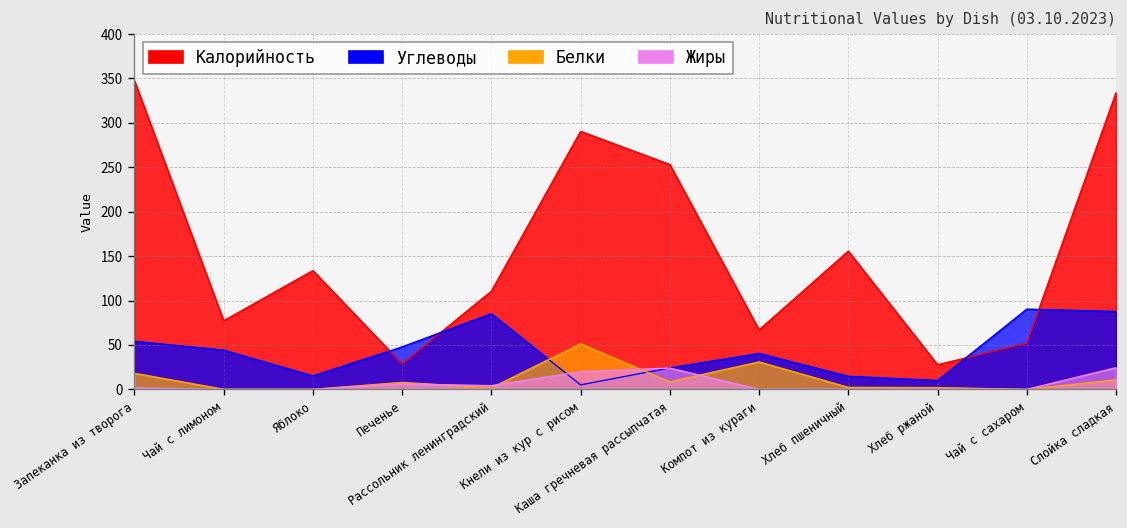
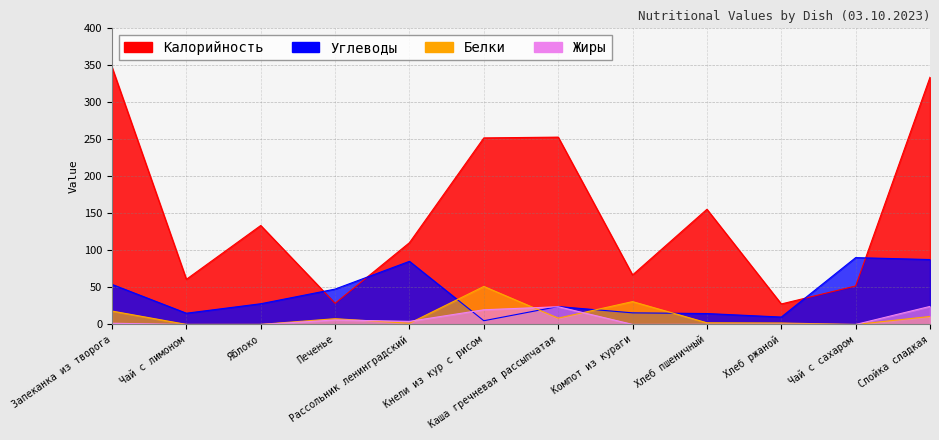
  {
    "Калорийность": {
      "Запеканка из творога": 350,
-     "Чай с лимоном": 80,
+     "Чай с лимоном": 60,
      "Яблоко": 130,
      "Печенье": 30,
      "Рассольник ленинградский": 110,
-     "Кнели из кур с рисом": 290,
+     "Кнели из кур с рисом": 250,
      "Каша гречневая рассыпчатая": 250,
      "Компот из кураги": 70,
      "Хлеб пшеничный": 160,
      "Хлеб ржаной": 30,
      "Чай с сахаром": 50,
      "Слойка сладкая": 330
    },
    "Углеводы": {
      "Запеканка из творога": 50,
-     "Чай с лимоном": 40,
-     "Яблоко": 20,
+     "Чай с лимоном": 20,
+     "Яблоко": 30,
      "Печенье": 50,
      "Рассольник ленинградский": 90,
      "Кнели из кур с рисом": 10,
-     "Компот из кураги": 40,
+     "Компот из кураги": 20,
      "Хлеб пшеничный": 10,
      "Хлеб ржаной": 10,
      "Чай с сахаром": 90,
      "Слойка сладкая": 90
    },
    "Белки": {
      "Запеканка из творога": 20,
      "Кнели из кур с рисом": 50,
      "Каша гречневая рассыпчатая": 10,
      "Компот из кураги": 30,
      "Слойка сладкая": 10
    },
    "Жиры": {
      "Запеканка из творога": 0,
      "Кнели из кур с рисом": 20,
      "Компот из кураги": 0,
      "Слойка сладкая": 20
    }
  }
